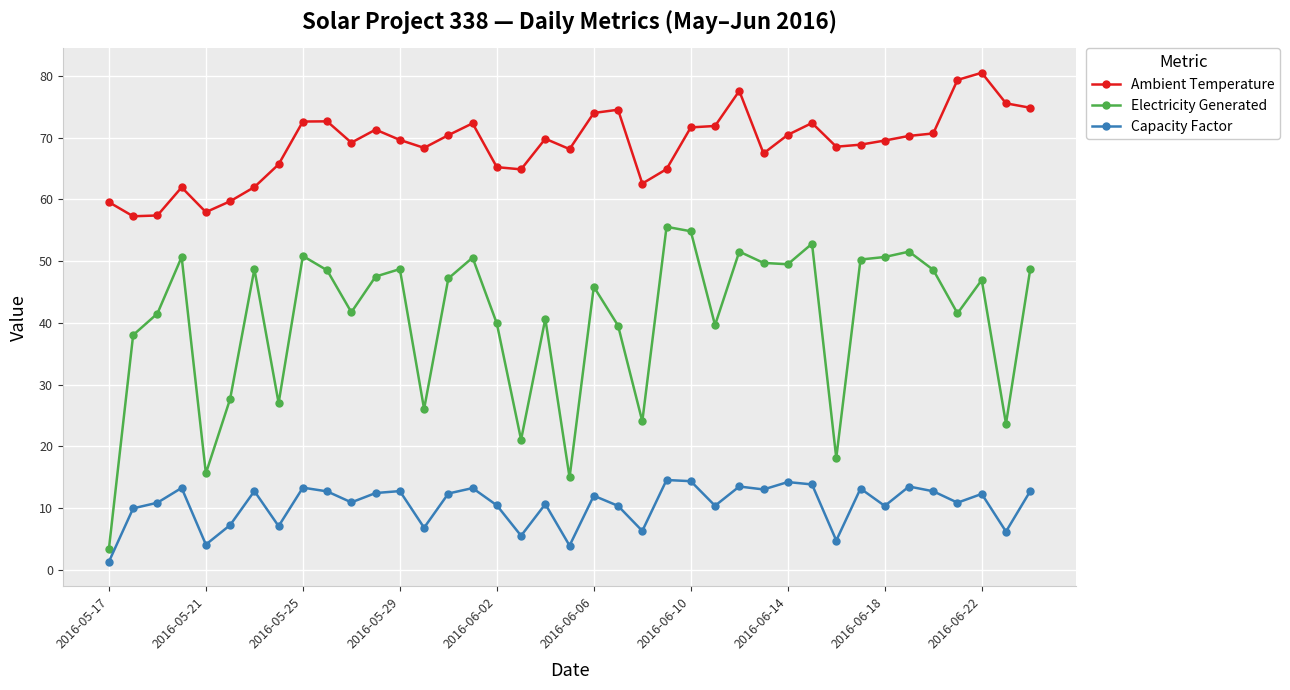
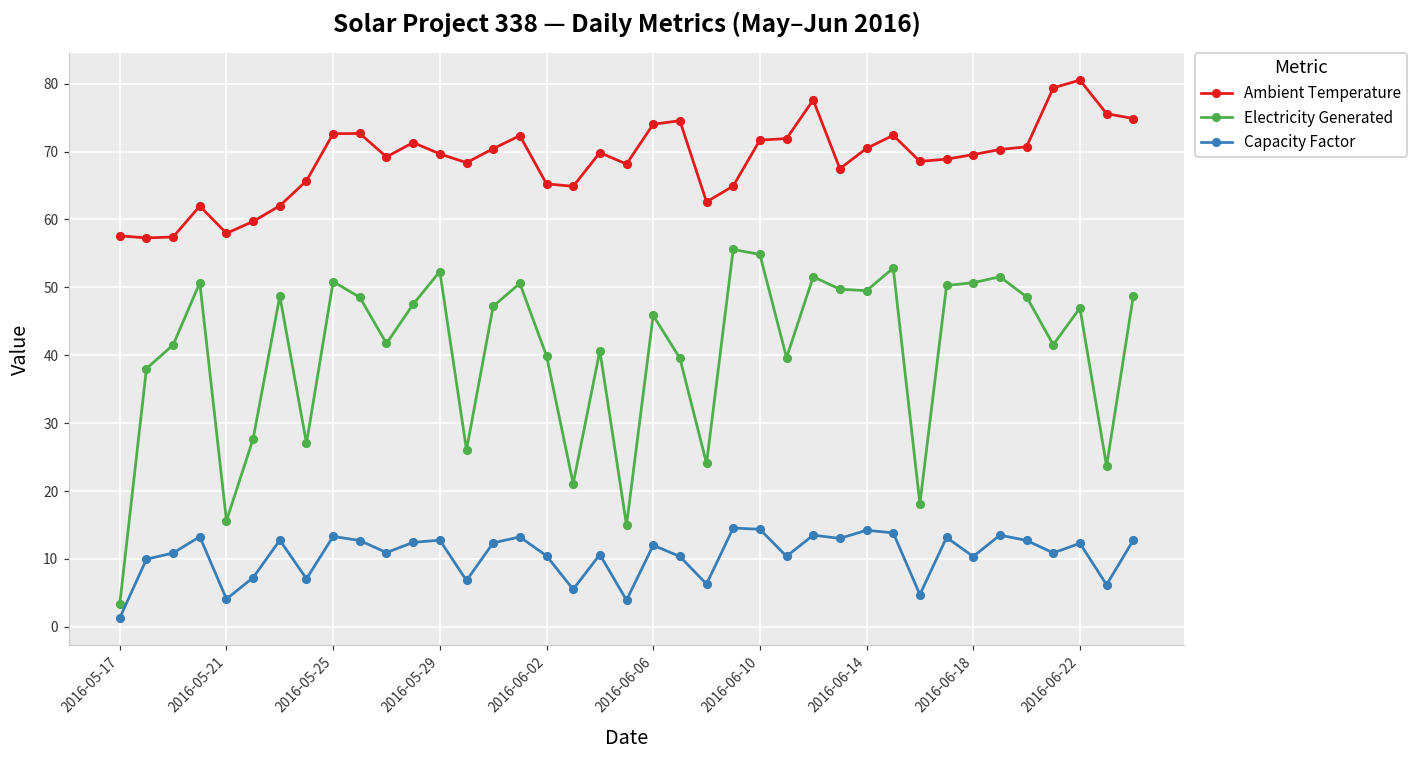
  {
    "Ambient Temperature": {
-     "2016-05-17": 60,
+     "2016-05-17": 58,
      "2016-05-21": 58,
      "2016-05-25": 73,
      "2016-05-29": 70,
      "2016-06-02": 65,
      "2016-06-06": 74,
      "2016-06-10": 72,
      "2016-06-14": 70,
      "2016-06-18": 70,
      "2016-06-22": 81
    },
    "Electricity Generated": {
      "2016-05-17": 3,
      "2016-05-21": 16,
      "2016-05-25": 51,
-     "2016-05-29": 49,
+     "2016-05-29": 52,
      "2016-06-02": 40,
      "2016-06-06": 46,
      "2016-06-10": 55,
      "2016-06-14": 50,
      "2016-06-18": 51,
      "2016-06-22": 47
    },
    "Capacity Factor": {
      "2016-05-17": 1,
      "2016-05-21": 4,
      "2016-05-25": 13,
      "2016-05-29": 13,
      "2016-06-02": 10,
      "2016-06-06": 12,
      "2016-06-10": 14,
      "2016-06-14": 14,
      "2016-06-18": 10,
      "2016-06-22": 12
    }
  }
